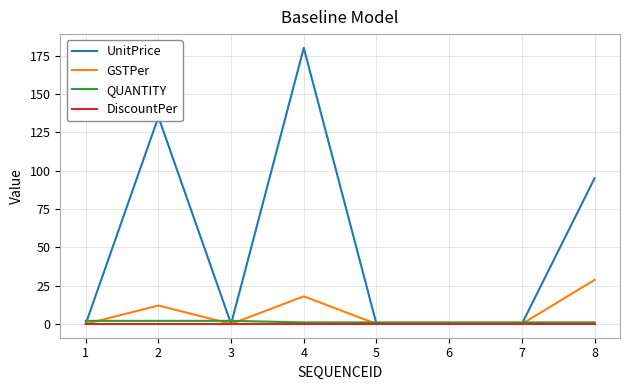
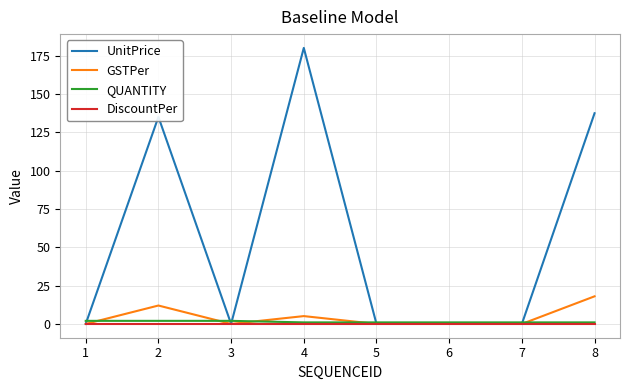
  {
    "UnitPrice": {
      "4": 180,
-     "8": 95
+     "8": 137
    },
    "GSTPer": {
      "2": 12,
-     "4": 18,
-     "8": 29
+     "4": 5,
+     "8": 18
    },
    "QUANTITY": {
      "1": 2,
      "2": 2,
      "3": 2
    },
    "DiscountPer": {
      "2": 0
    }
  }
